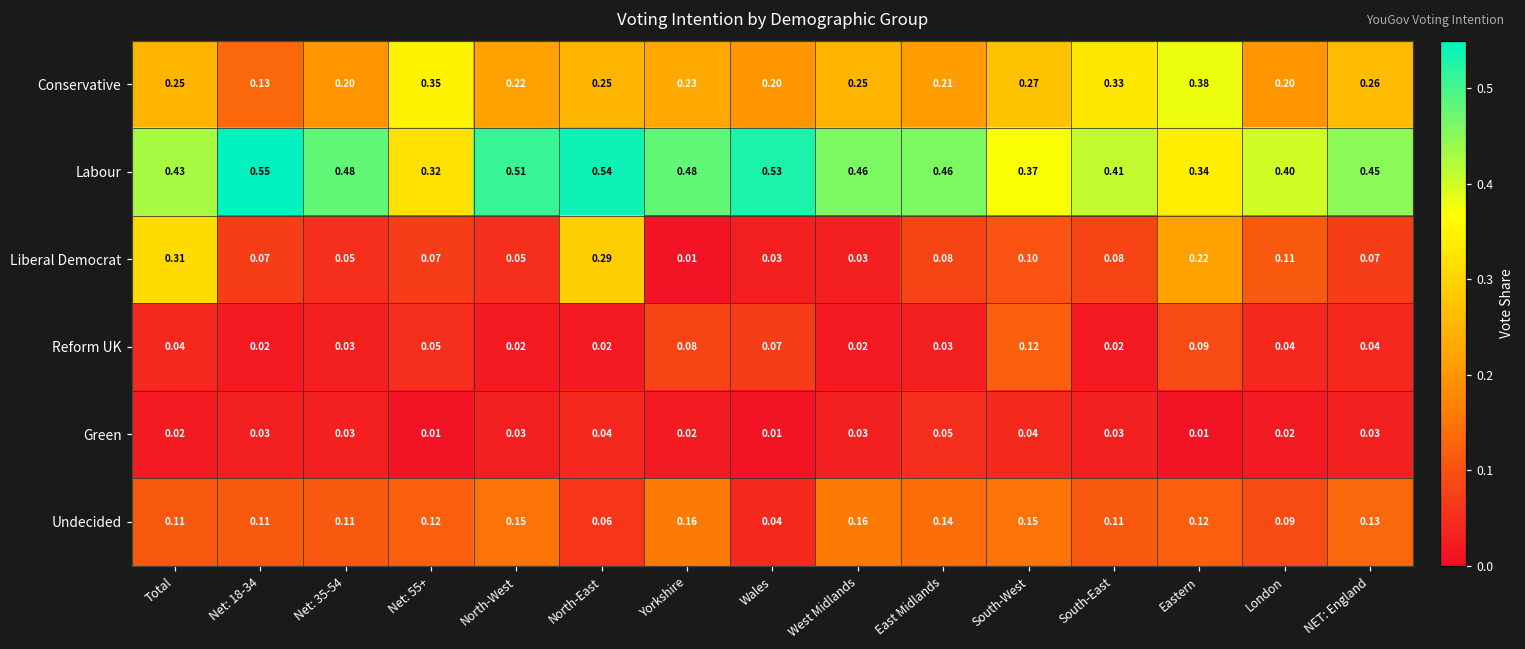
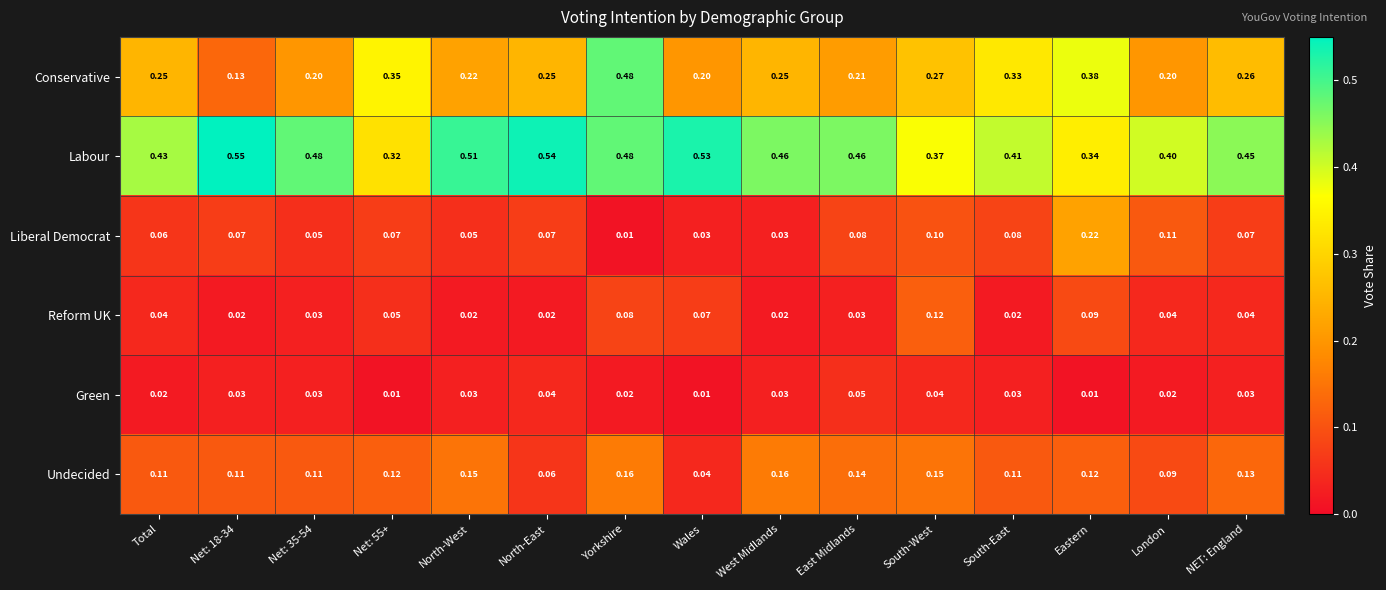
  {
    "Conservative": {
      "Total": 0.25,
      "Net: 18-34": 0.13,
      "Net: 35-54": 0.20,
      "Net: 55+": 0.35,
      "North-West": 0.22,
      "North-East": 0.25,
-     "Yorkshire": 0.23,
+     "Yorkshire": 0.48,
      "Wales": 0.20,
      "West Midlands": 0.25,
      "East Midlands": 0.21,
      "South-West": 0.27,
      "South-East": 0.33,
      "Eastern": 0.38,
      "London": 0.20,
      "NET: England": 0.26
    },
    "Labour": {
      "Total": 0.43,
      "Net: 18-34": 0.55,
      "Net: 35-54": 0.48,
      "Net: 55+": 0.32,
      "North-West": 0.51,
      "North-East": 0.54,
      "Yorkshire": 0.48,
      "Wales": 0.53,
      "West Midlands": 0.46,
      "East Midlands": 0.46,
      "South-West": 0.37,
      "South-East": 0.41,
      "Eastern": 0.34,
      "London": 0.40,
      "NET: England": 0.45
    },
    "Liberal Democrat": {
-     "Total": 0.31,
+     "Total": 0.06,
      "Net: 18-34": 0.07,
      "Net: 35-54": 0.05,
      "Net: 55+": 0.07,
      "North-West": 0.05,
-     "North-East": 0.29,
+     "North-East": 0.07,
      "Yorkshire": 0.01,
      "Wales": 0.03,
      "West Midlands": 0.03,
      "East Midlands": 0.08,
      "South-West": 0.10,
      "South-East": 0.08,
      "Eastern": 0.22,
      "London": 0.11,
      "NET: England": 0.07
    },
    "Reform UK": {
      "Total": 0.04,
      "Net: 18-34": 0.02,
      "Net: 35-54": 0.03,
      "Net: 55+": 0.05,
      "North-West": 0.02,
      "North-East": 0.02,
      "Yorkshire": 0.08,
      "Wales": 0.07,
      "West Midlands": 0.02,
      "East Midlands": 0.03,
      "South-West": 0.12,
      "South-East": 0.02,
      "Eastern": 0.09,
      "London": 0.04,
      "NET: England": 0.04
    },
    "Green": {
      "Total": 0.02,
      "Net: 18-34": 0.03,
      "Net: 35-54": 0.03,
      "Net: 55+": 0.01,
      "North-West": 0.03,
      "North-East": 0.04,
      "Yorkshire": 0.02,
      "Wales": 0.01,
      "West Midlands": 0.03,
      "East Midlands": 0.05,
      "South-West": 0.04,
      "South-East": 0.03,
      "Eastern": 0.01,
      "London": 0.02,
      "NET: England": 0.03
    },
    "Undecided": {
      "Total": 0.11,
      "Net: 18-34": 0.11,
      "Net: 35-54": 0.11,
      "Net: 55+": 0.12,
      "North-West": 0.15,
      "North-East": 0.06,
      "Yorkshire": 0.16,
      "Wales": 0.04,
      "West Midlands": 0.16,
      "East Midlands": 0.14,
      "South-West": 0.15,
      "South-East": 0.11,
      "Eastern": 0.12,
      "London": 0.09,
      "NET: England": 0.13
    }
  }
